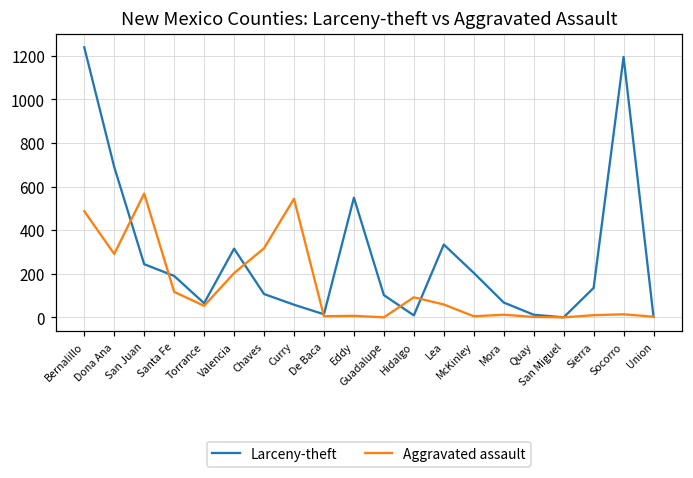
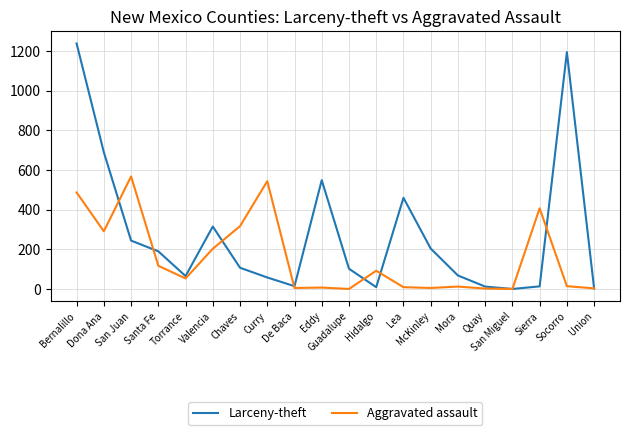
  {
    "Larceny-theft": {
      "Bernalillo": 1240,
      "Dona Ana": 690,
      "San Juan": 240,
      "Santa Fe": 190,
      "Valencia": 320,
      "Chaves": 110,
      "Curry": 60,
      "Eddy": 550,
      "Guadalupe": 100,
      "Hidalgo": 10,
-     "Lea": 330,
+     "Lea": 460,
      "McKinley": 200,
      "Mora": 70,
-     "Sierra": 140,
+     "Sierra": 10,
      "Socorro": 1200
    },
    "Aggravated assault": {
      "Bernalillo": 490,
      "Dona Ana": 290,
      "San Juan": 570,
      "Santa Fe": 120,
      "Valencia": 200,
      "Chaves": 320,
      "Curry": 540,
      "Eddy": 10,
      "Guadalupe": 0,
      "Hidalgo": 90,
-     "Lea": 60,
+     "Lea": 10,
      "McKinley": 10,
      "Mora": 10,
-     "Sierra": 10,
+     "Sierra": 410,
      "Socorro": 10
    }
  }
